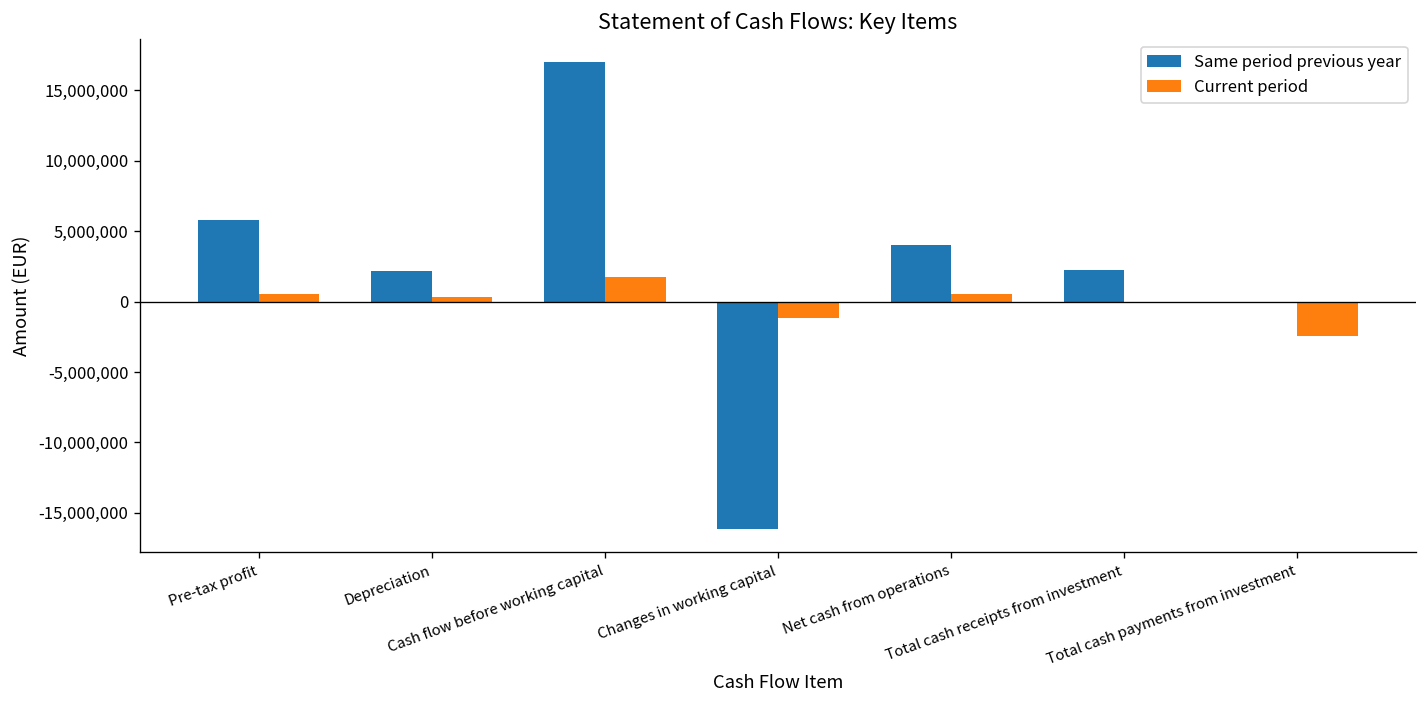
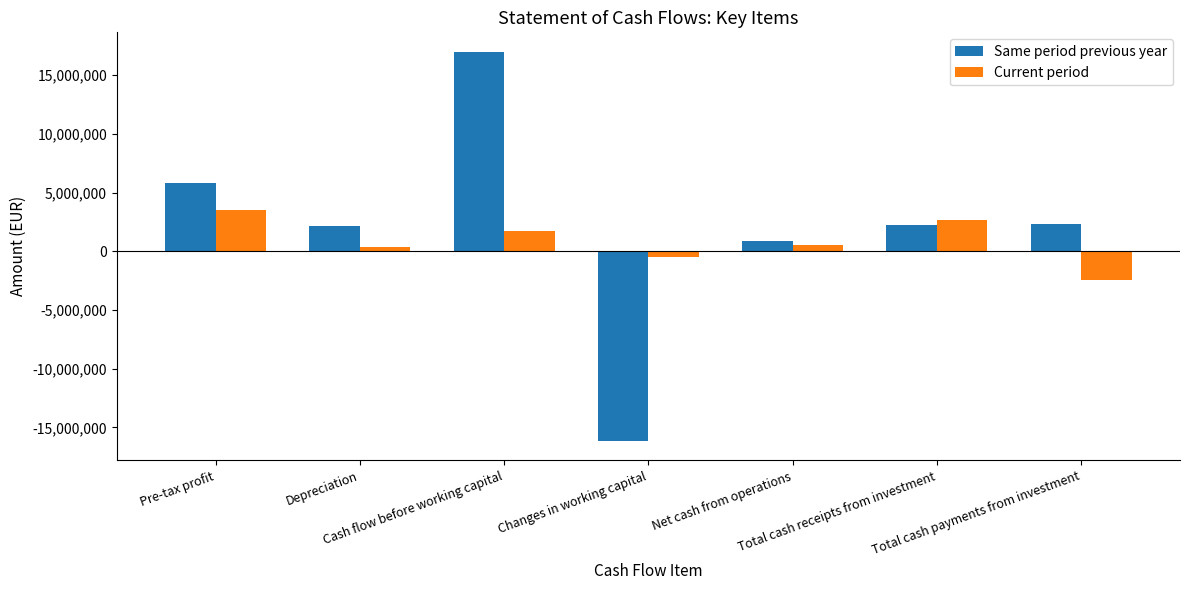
  {
    "Same period previous year": {
      "Pre-tax profit": "5,800,000",
      "Depreciation": "2,200,000",
      "Cash flow before working capital": "17,000,000",
      "Changes in working capital": "-16,100,000",
-     "Net cash from operations": "4,000,000",
+     "Net cash from operations": "900,000",
      "Total cash receipts from investment": "2,300,000",
-     "Total cash payments from investment": "0"
+     "Total cash payments from investment": "2,400,000"
    },
    "Current period": {
-     "Pre-tax profit": "500,000",
+     "Pre-tax profit": "3,500,000",
      "Depreciation": "400,000",
      "Cash flow before working capital": "1,700,000",
-     "Changes in working capital": "-1,200,000",
+     "Changes in working capital": "-500,000",
      "Net cash from operations": "600,000",
-     "Total cash receipts from investment": "0",
+     "Total cash receipts from investment": "2,700,000",
      "Total cash payments from investment": "-2,400,000"
    }
  }
